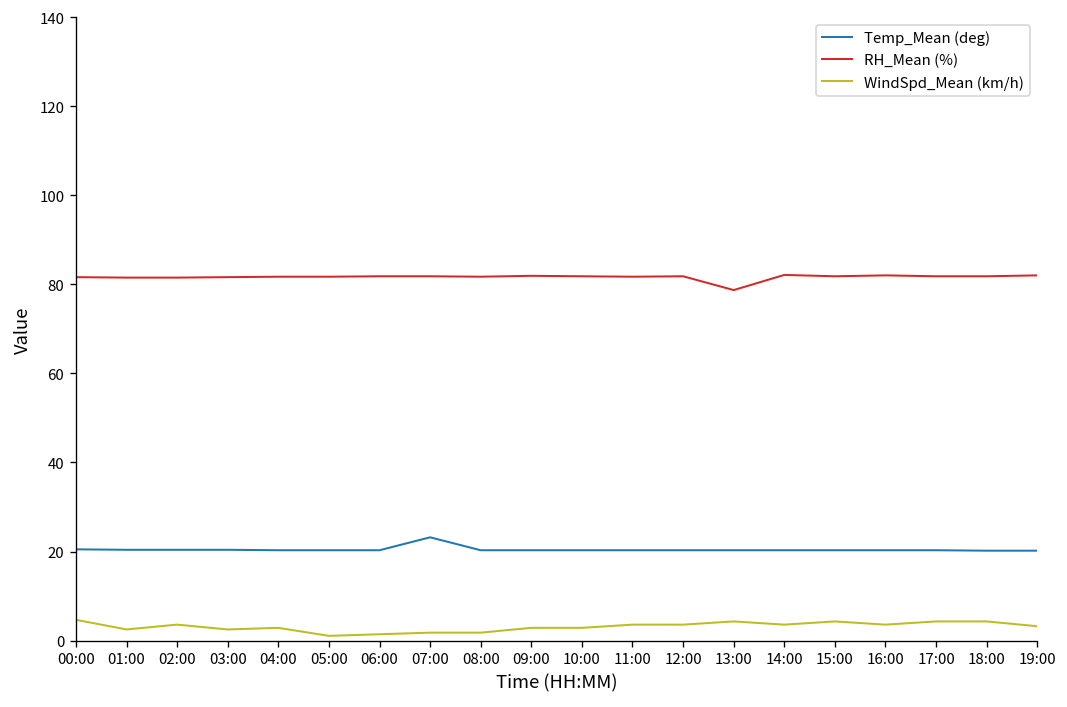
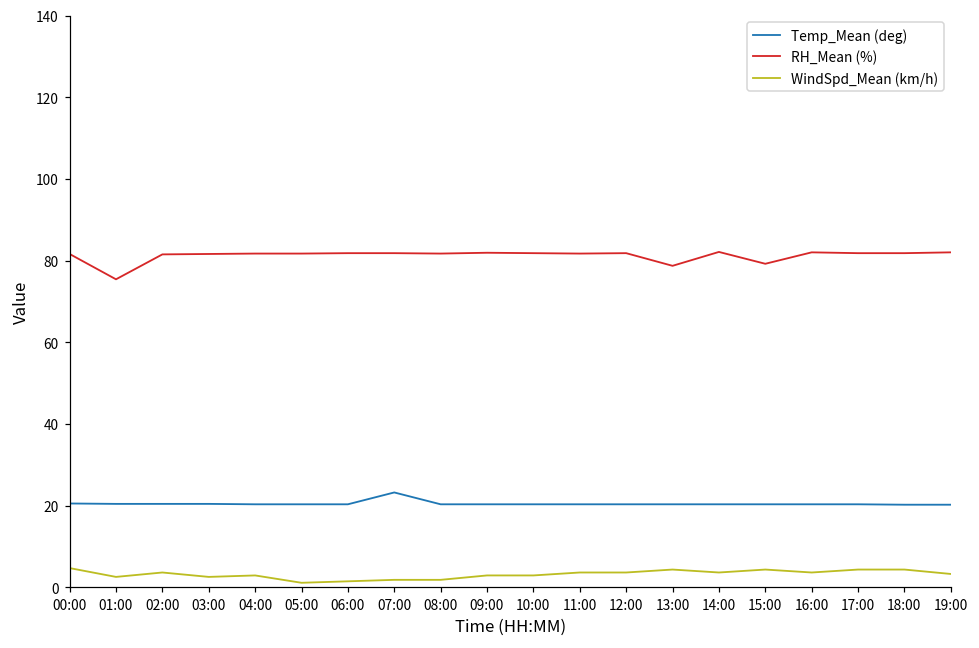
  {
    "Temp_Mean (deg)": {
      "00:00": 21,
      "01:00": 20,
      "02:00": 20,
      "03:00": 20,
      "04:00": 20,
      "05:00": 20,
      "06:00": 20,
      "07:00": 23,
      "08:00": 20,
      "09:00": 20,
      "10:00": 20,
      "11:00": 20,
      "12:00": 20,
      "13:00": 20,
      "14:00": 20,
      "15:00": 20,
      "16:00": 20,
      "17:00": 20,
      "18:00": 20,
      "19:00": 20
    },
    "RH_Mean (%)": {
      "00:00": 82,
-     "01:00": 82,
+     "01:00": 75,
      "02:00": 82,
      "03:00": 82,
      "04:00": 82,
      "05:00": 82,
      "06:00": 82,
      "07:00": 82,
      "08:00": 82,
      "09:00": 82,
      "10:00": 82,
      "11:00": 82,
      "12:00": 82,
      "13:00": 79,
      "14:00": 82,
-     "15:00": 82,
+     "15:00": 79,
      "16:00": 82,
      "17:00": 82,
      "18:00": 82,
      "19:00": 82
    },
    "WindSpd_Mean (km/h)": {
      "00:00": 5,
      "01:00": 3,
      "02:00": 4,
      "03:00": 3,
      "04:00": 3,
      "05:00": 1,
      "06:00": 1,
      "07:00": 2,
      "08:00": 2,
      "09:00": 3,
      "10:00": 3,
      "11:00": 4,
      "12:00": 4,
      "13:00": 4,
      "14:00": 4,
      "15:00": 4,
      "16:00": 4,
      "17:00": 4,
      "18:00": 4,
      "19:00": 3
    }
  }
